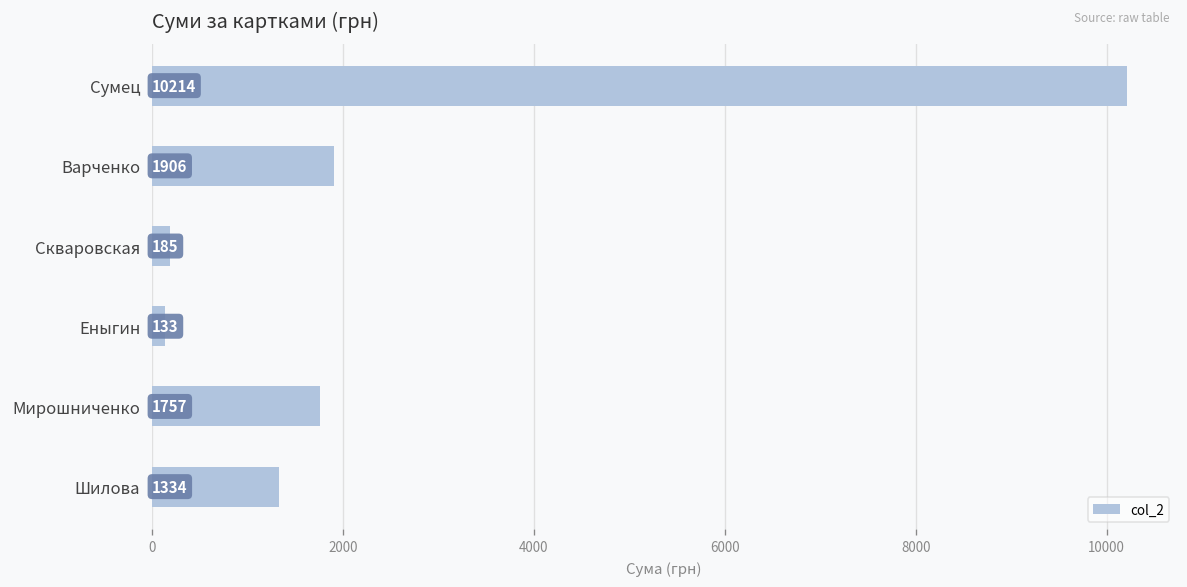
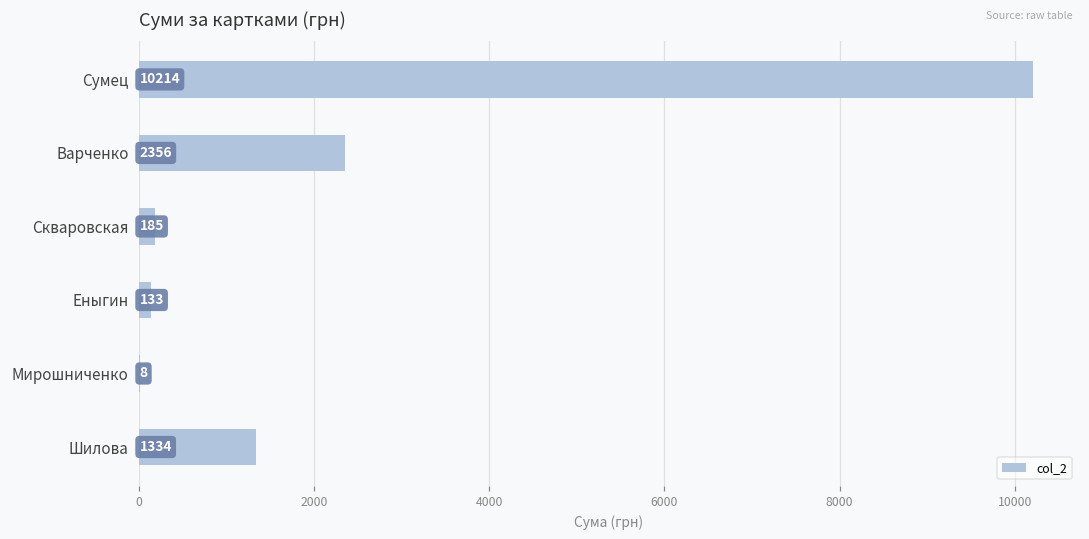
  {
-   "Варченко": 1906,
-   "Мирошниченко": 1757
+   "Варченко": 2356,
+   "Мирошниченко": 8
  }
